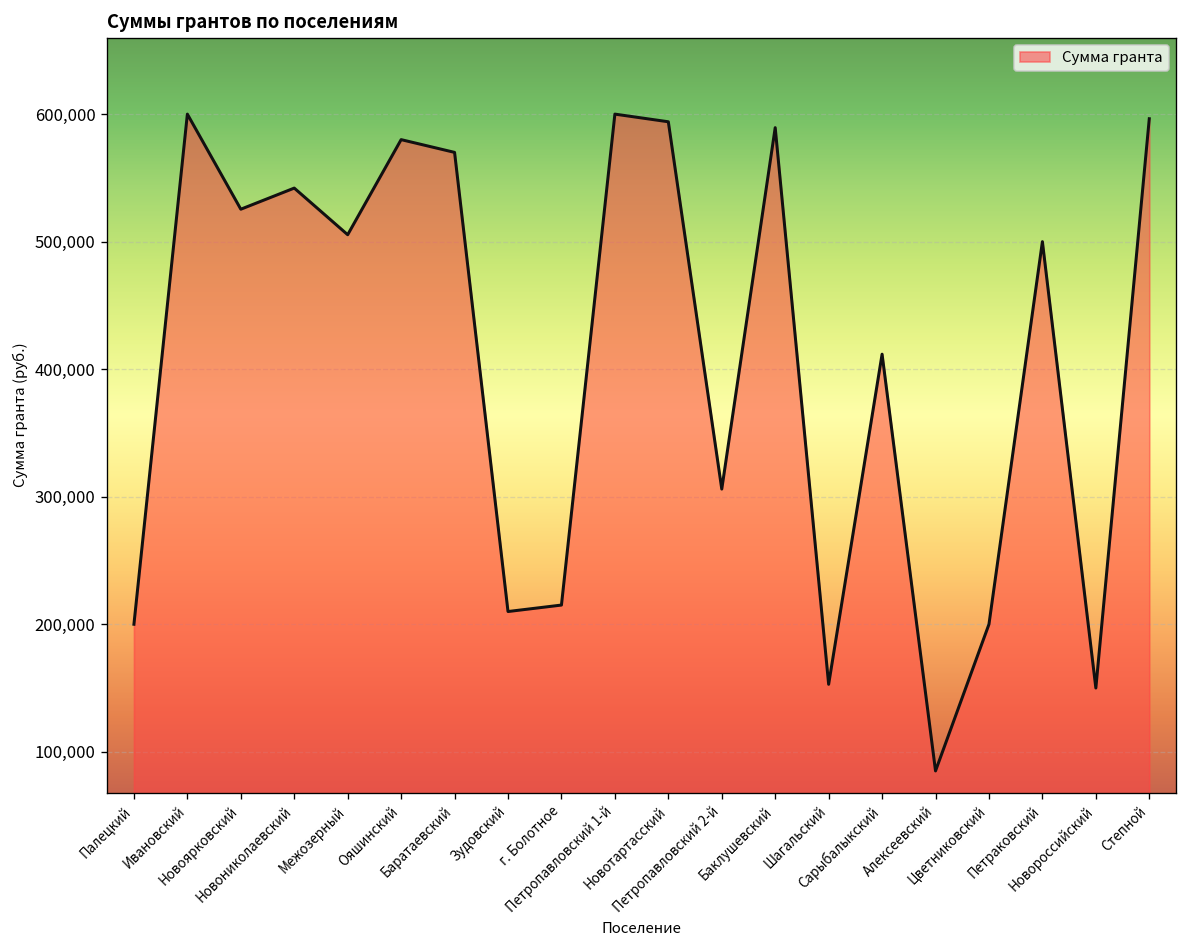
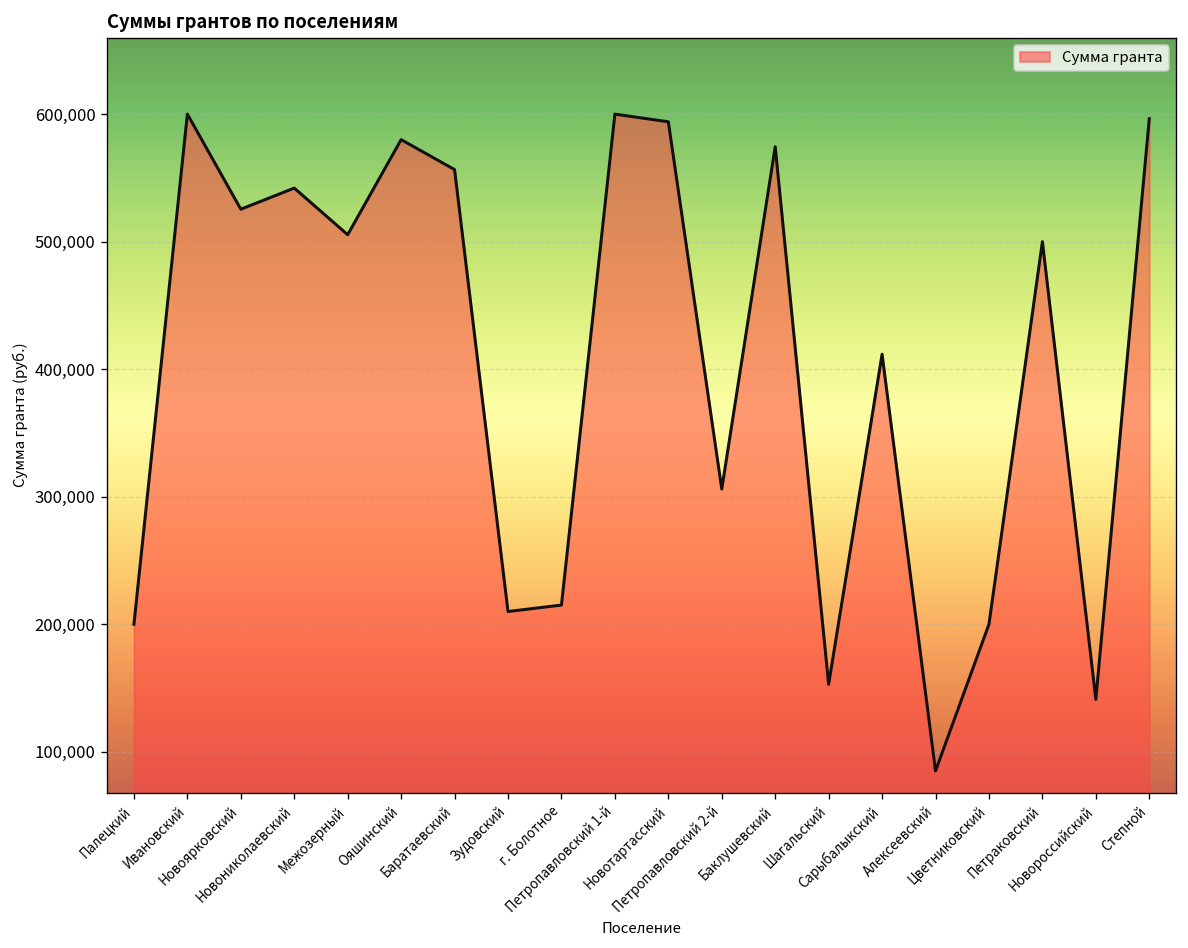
  {
    "Палецкий": "200,000",
    "Ивановский": "600,000",
    "Новоярковский": "525,000",
    "Новониколаевский": "542,000",
    "Межозерный": "505,000",
    "Ояшинский": "580,000",
-   "Баратаевский": "570,000",
+   "Баратаевский": "556,000",
    "Зудовский": "210,000",
    "г. Болотное": "215,000",
    "Петропавловский 1-й": "600,000",
    "Новотартасский": "594,000",
    "Петропавловский 2-й": "306,000",
-   "Баклушевский": "589,000",
+   "Баклушевский": "574,000",
    "Шагальский": "153,000",
    "Сарыбалыкский": "412,000",
    "Алексеевский": "85,000",
    "Цветниковский": "200,000",
    "Петраковский": "500,000",
-   "Новороссийский": "150,000",
+   "Новороссийский": "141,000",
    "Степной": "596,000"
  }
